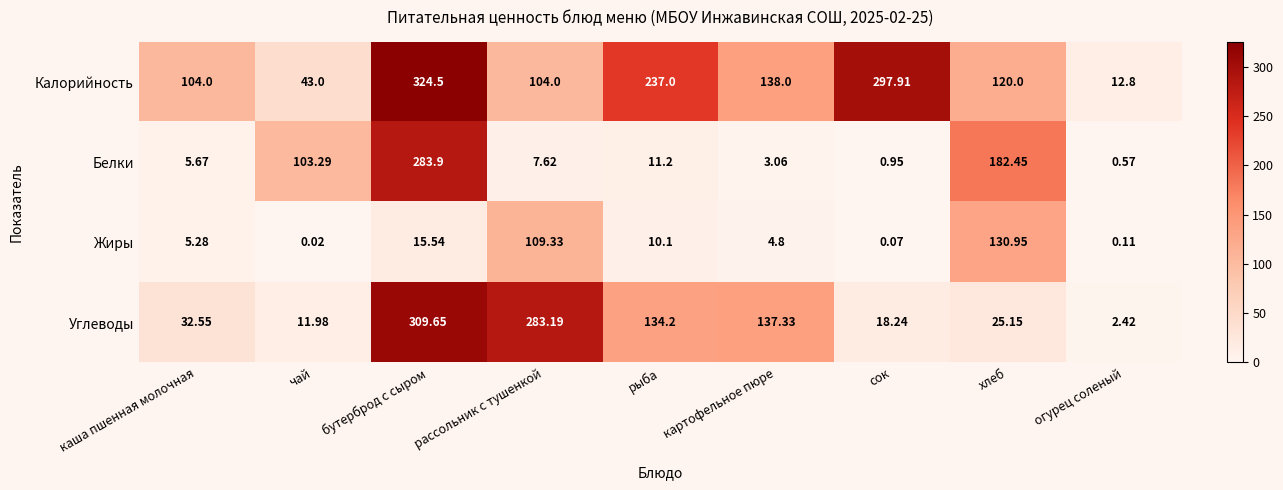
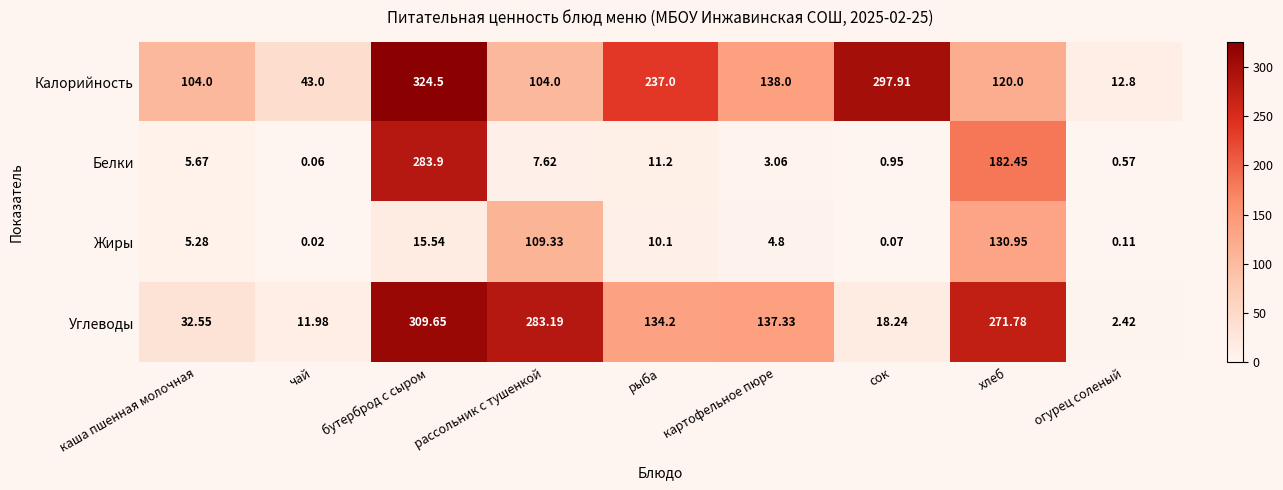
  {
    "Калорийность": {
      "каша пшенная молочная": 104.0,
      "чай": 43.0,
      "бутерброд с сыром": 324.5,
      "рассольник с тушенкой": 104.0,
      "рыба": 237.0,
      "картофельное пюре": 138.0,
      "сок": 297.91,
      "хлеб": 120.0,
      "огурец соленый": 12.8
    },
    "Белки": {
      "каша пшенная молочная": 5.67,
-     "чай": 103.29,
+     "чай": 0.06,
      "бутерброд с сыром": 283.9,
      "рассольник с тушенкой": 7.62,
      "рыба": 11.2,
      "картофельное пюре": 3.06,
      "сок": 0.95,
      "хлеб": 182.45,
      "огурец соленый": 0.57
    },
    "Жиры": {
      "каша пшенная молочная": 5.28,
      "чай": 0.02,
      "бутерброд с сыром": 15.54,
      "рассольник с тушенкой": 109.33,
      "рыба": 10.1,
      "картофельное пюре": 4.8,
      "сок": 0.07,
      "хлеб": 130.95,
      "огурец соленый": 0.11
    },
    "Углеводы": {
      "каша пшенная молочная": 32.55,
      "чай": 11.98,
      "бутерброд с сыром": 309.65,
      "рассольник с тушенкой": 283.19,
      "рыба": 134.2,
      "картофельное пюре": 137.33,
      "сок": 18.24,
-     "хлеб": 25.15,
+     "хлеб": 271.78,
      "огурец соленый": 2.42
    }
  }
